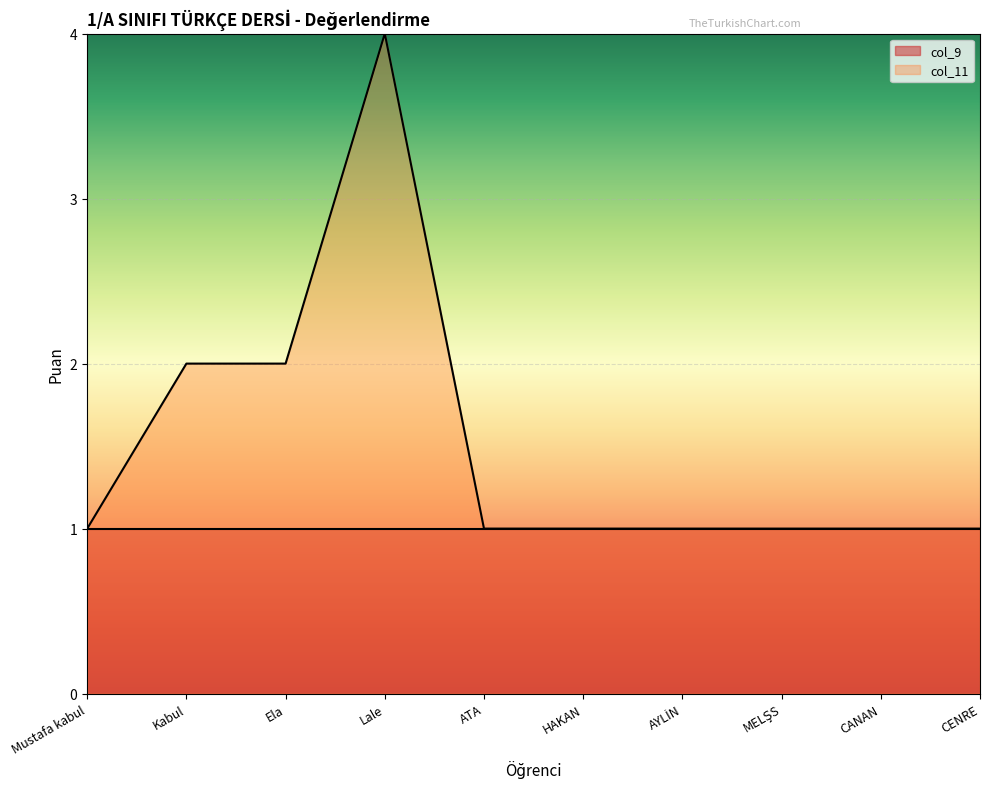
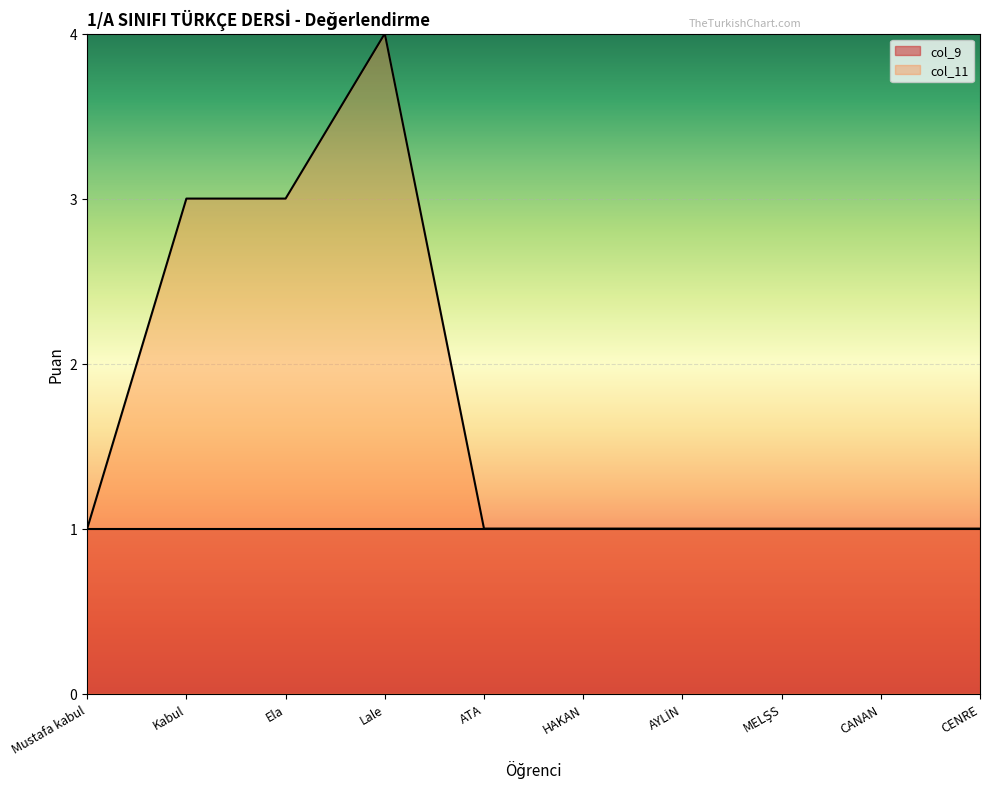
  {
    "col_9": {
      "Kabul": 1,
      "Ela": 1,
      "Lale": 1
    },
    "col_11": {
-     "Kabul": 2,
-     "Ela": 2,
+     "Kabul": 3,
+     "Ela": 3,
      "Lale": 4
    }
  }
